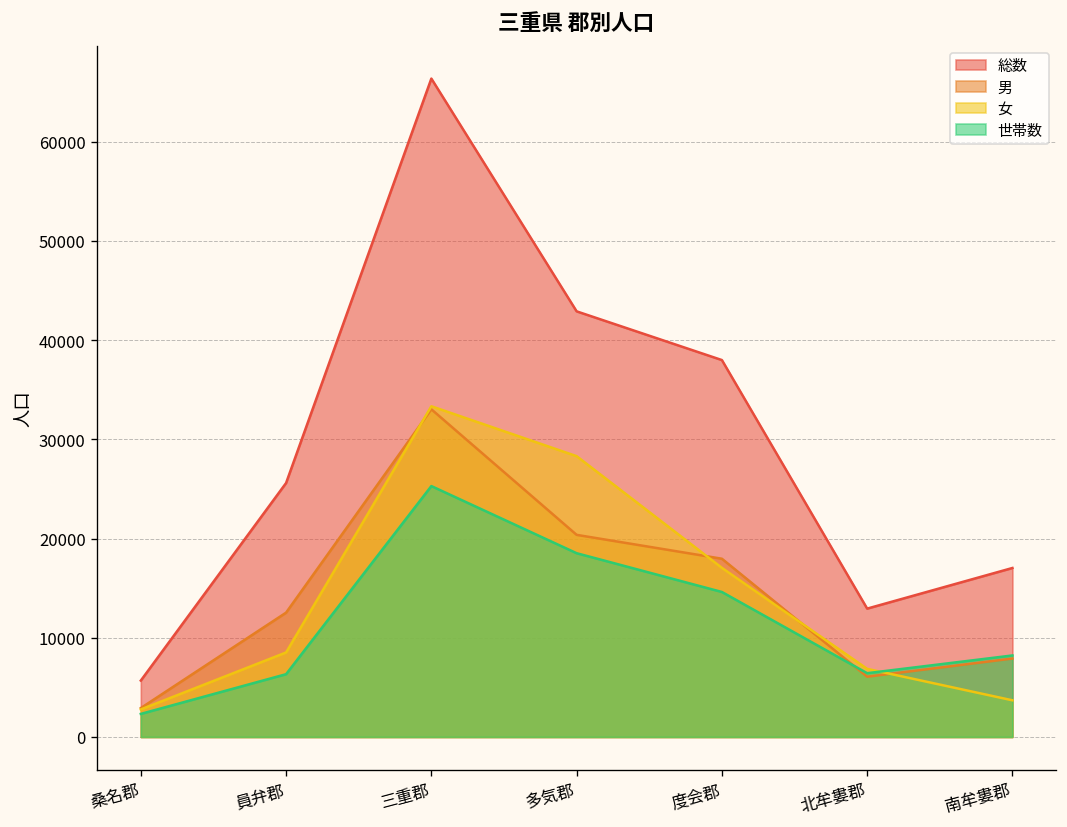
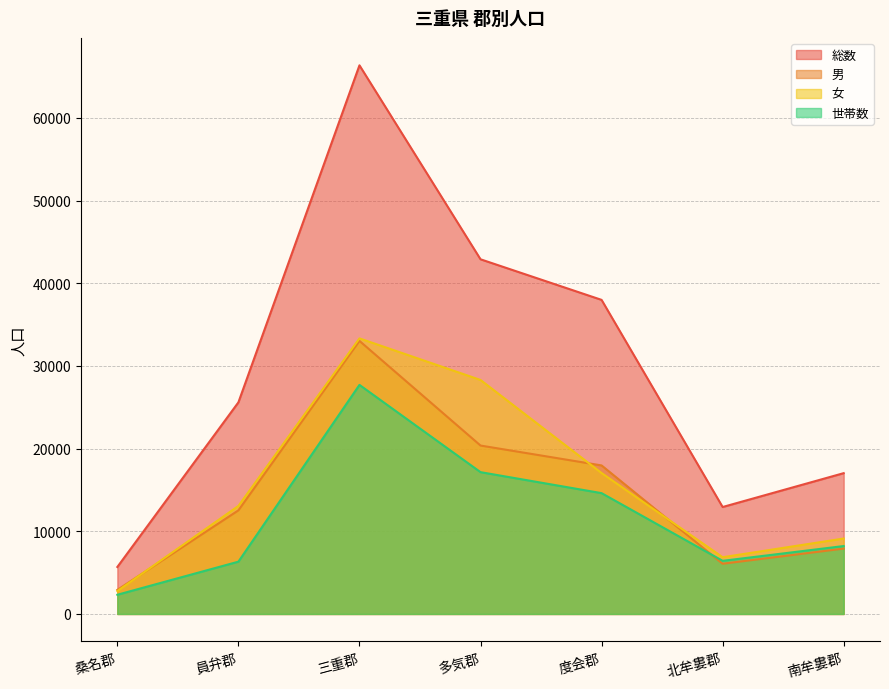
  {
    "女": {
-     "員弁郡": 9000,
+     "員弁郡": 13000,
      "多気郡": 28000,
      "度会郡": 17000,
      "北牟婁郡": 7000,
-     "南牟婁郡": 4000
+     "南牟婁郡": 9000
    },
    "世帯数": {
      "桑名郡": 2000,
      "員弁郡": 6000,
-     "三重郡": 25000,
-     "多気郡": 19000,
+     "三重郡": 28000,
+     "多気郡": 17000,
      "度会郡": 15000,
      "北牟婁郡": 6000,
      "南牟婁郡": 8000
    }
  }
